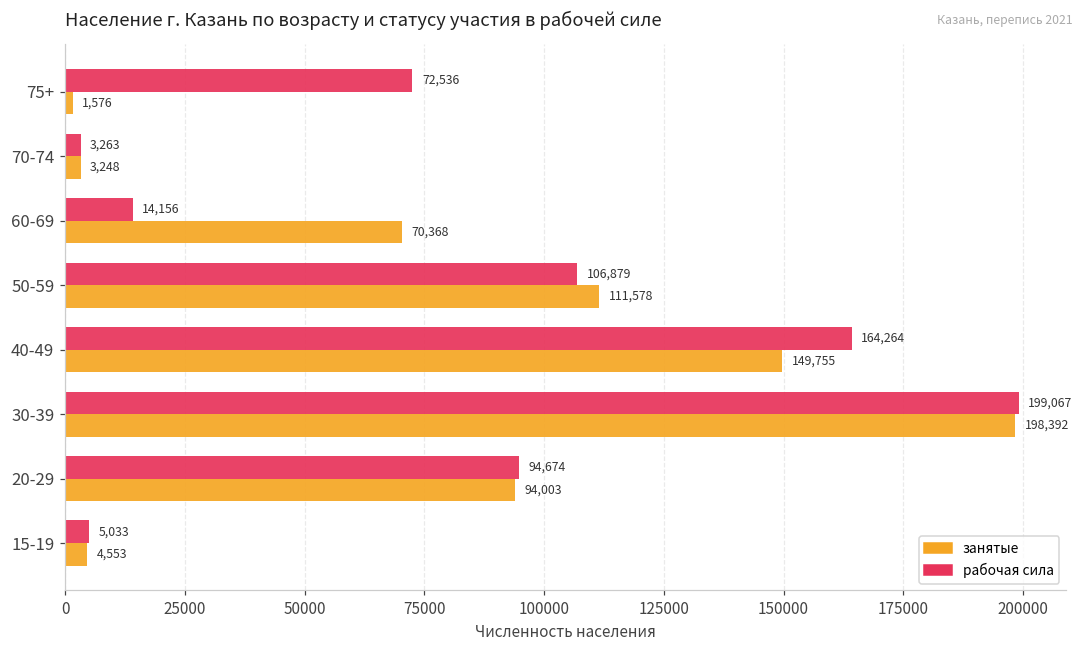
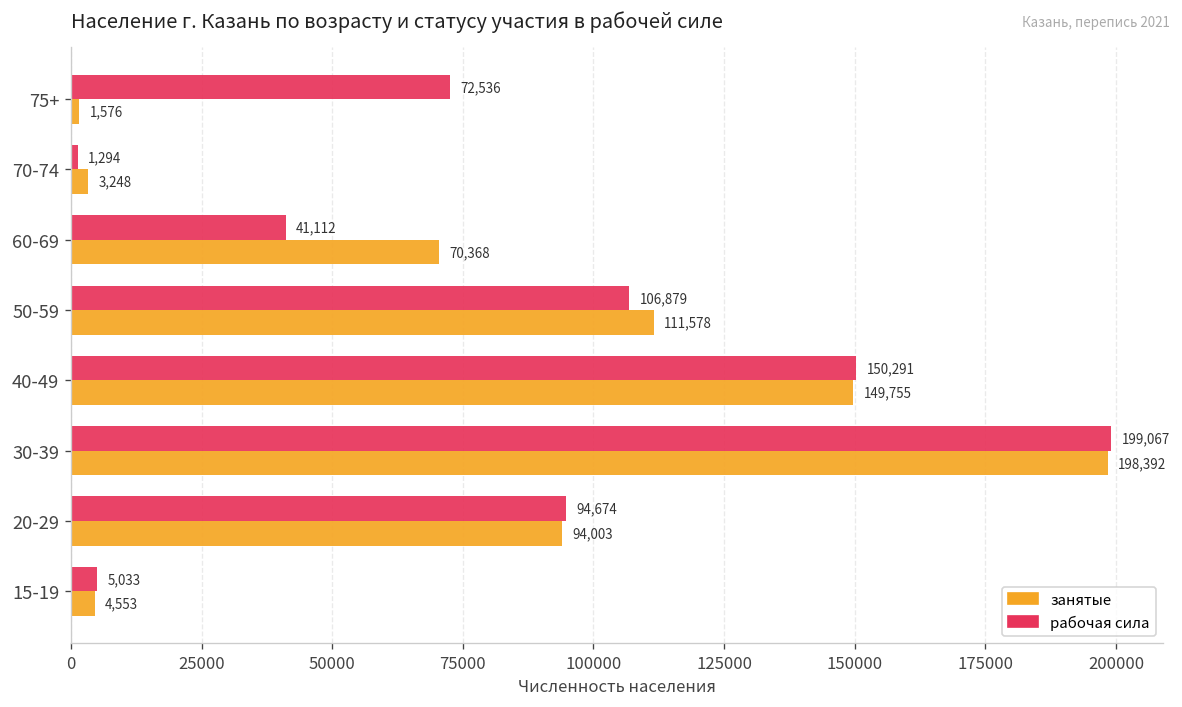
  {
    "занятые": {
      "75+": "1,576",
      "70-74": "3,248",
      "60-69": "70,368",
      "50-59": "111,578",
      "40-49": "149,755",
      "30-39": "198,392",
      "20-29": "94,003",
      "15-19": "4,553"
    },
    "рабочая сила": {
      "75+": "72,536",
-     "70-74": "3,263",
-     "60-69": "14,156",
+     "70-74": "1,294",
+     "60-69": "41,112",
      "50-59": "106,879",
-     "40-49": "164,264",
+     "40-49": "150,291",
      "30-39": "199,067",
      "20-29": "94,674",
      "15-19": "5,033"
    }
  }
